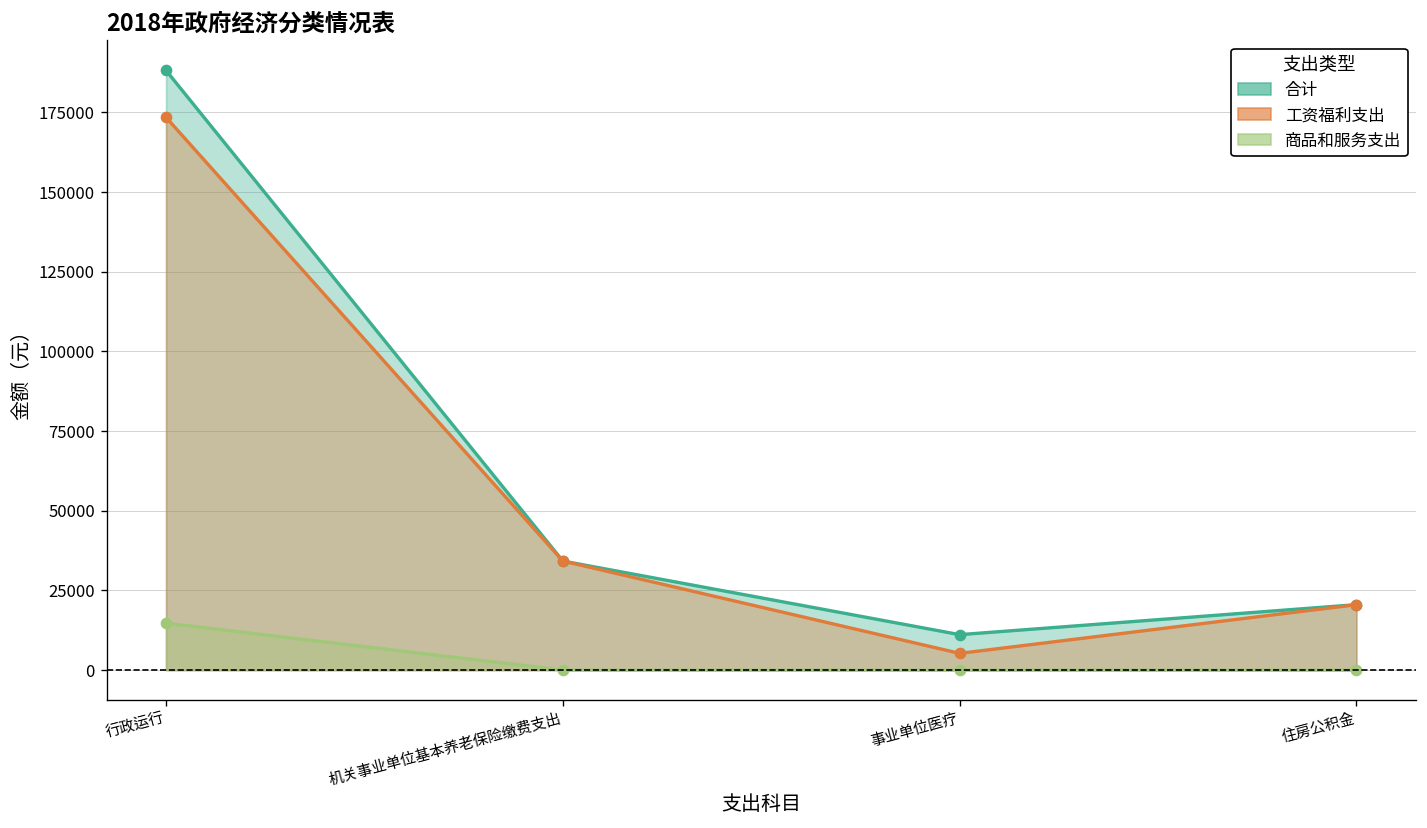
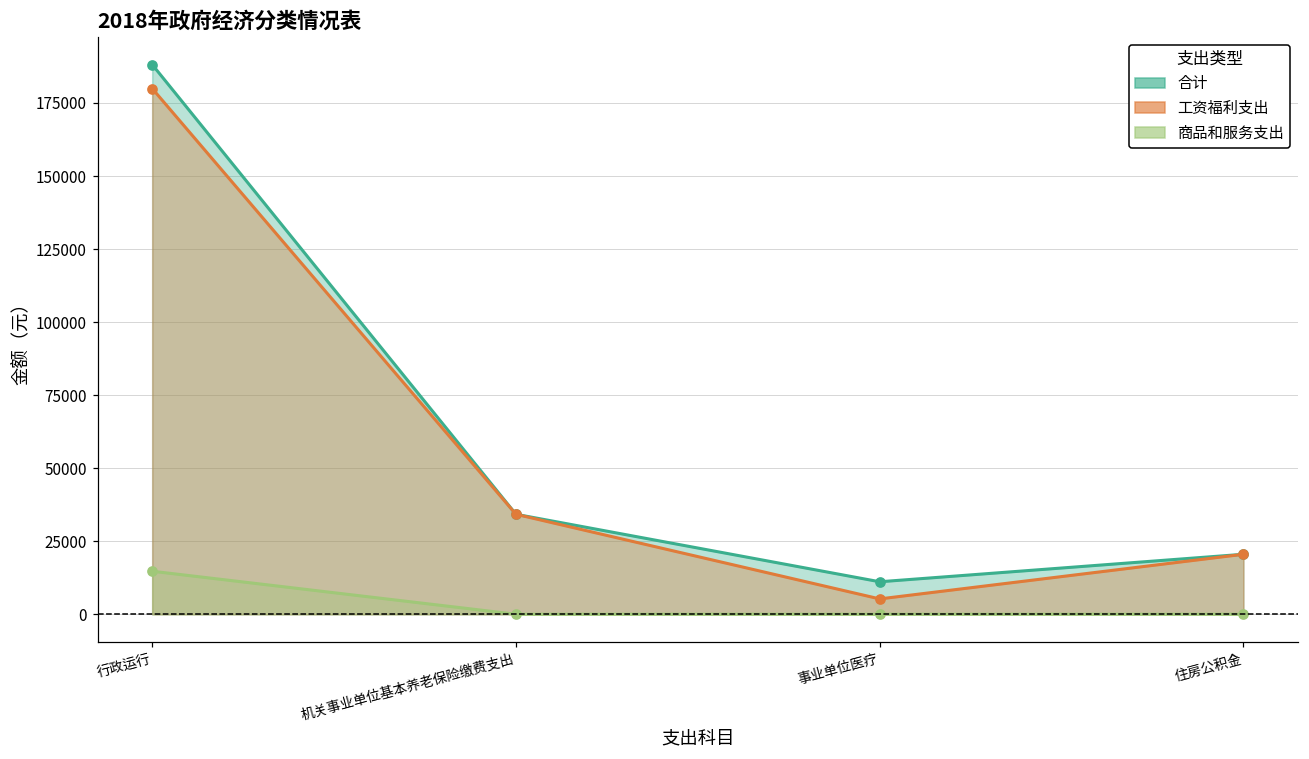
  {
    "工资福利支出": {
-     "行政运行": 173000,
+     "行政运行": 180000,
      "事业单位医疗": 5000
    }
  }
